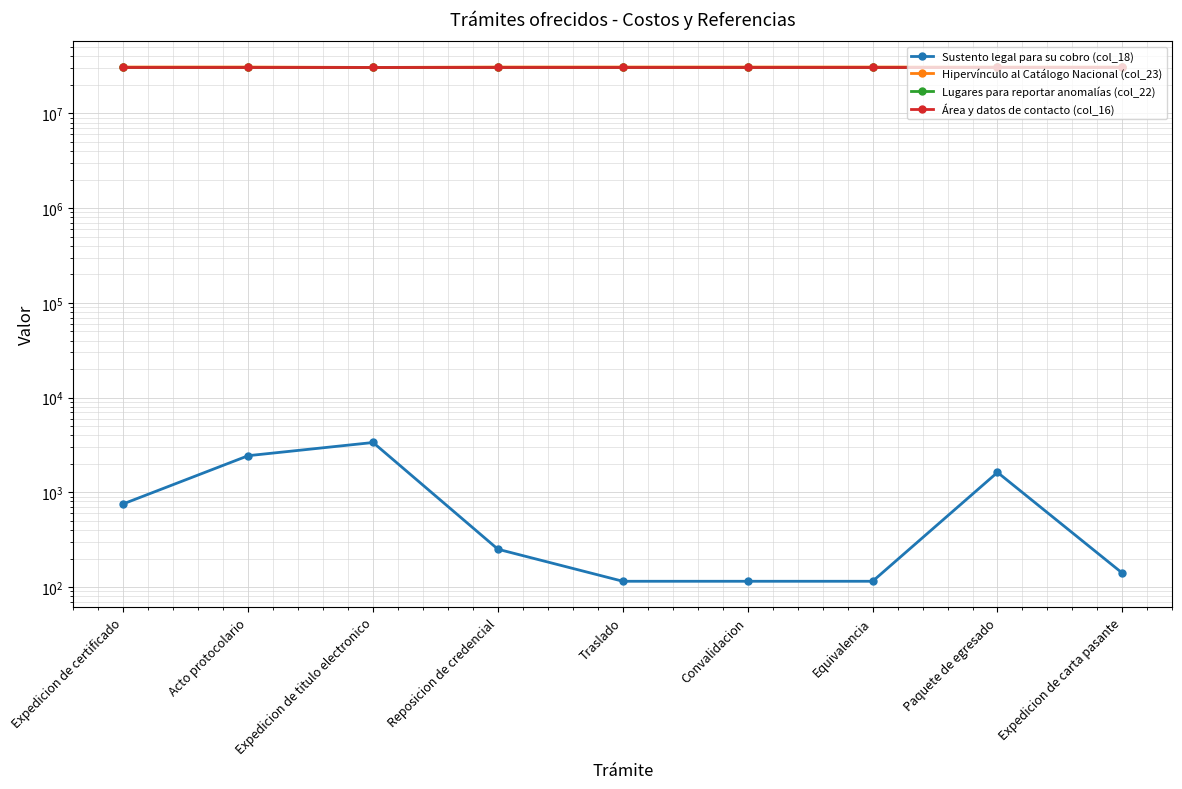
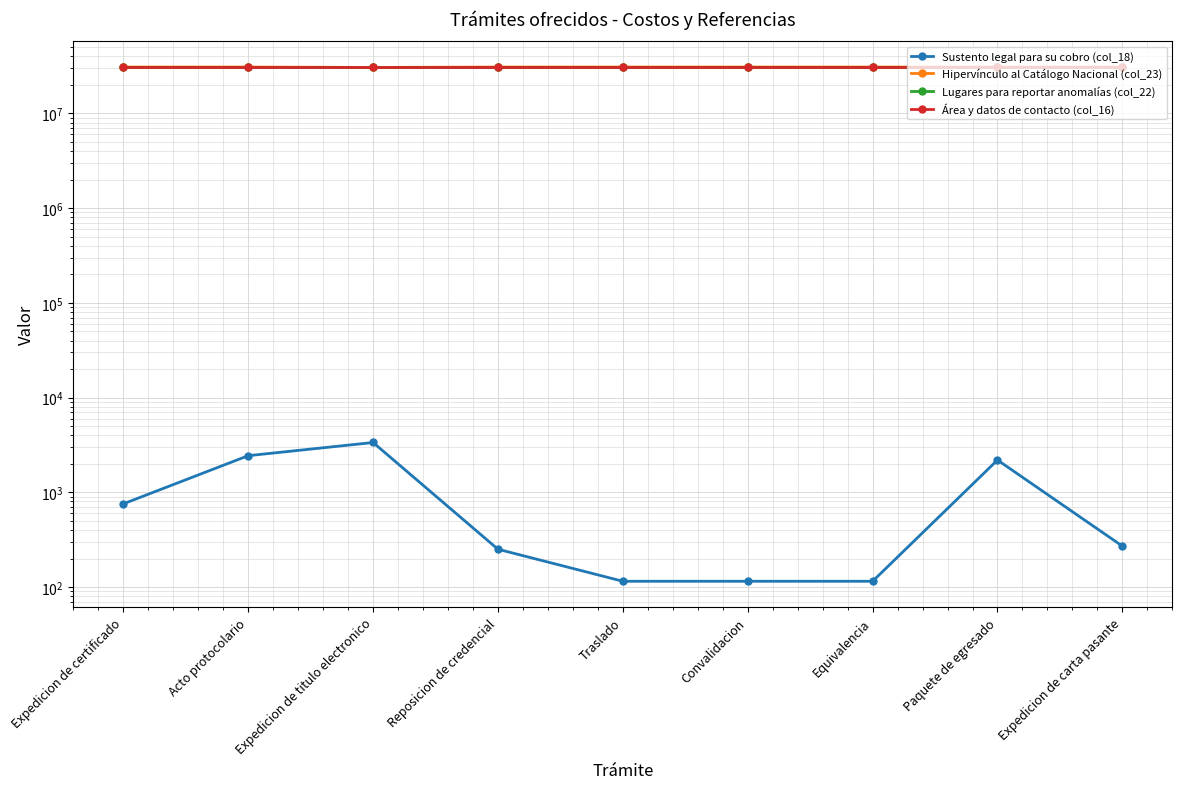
  {
    "Sustento legal para su cobro (col_18)": {
      "Expedicion de certificado": 800,
      "Acto protocolario": 2400,
      "Expedicion de titulo electronico": 3400,
      "Reposicion de credencial": 250,
      "Traslado": 120,
      "Convalidacion": 120,
      "Equivalencia": 120,
-     "Paquete de egresado": 1600,
-     "Expedicion de carta pasante": 140
+     "Paquete de egresado": 2200,
+     "Expedicion de carta pasante": 270
    },
    "Área y datos de contacto (col_16)": {
      "Expedicion de certificado": 31000000,
      "Acto protocolario": 31000000,
      "Expedicion de titulo electronico": 31000000,
      "Reposicion de credencial": 31000000,
      "Traslado": 31000000,
      "Convalidacion": 31000000,
      "Equivalencia": 31000000
    }
  }
